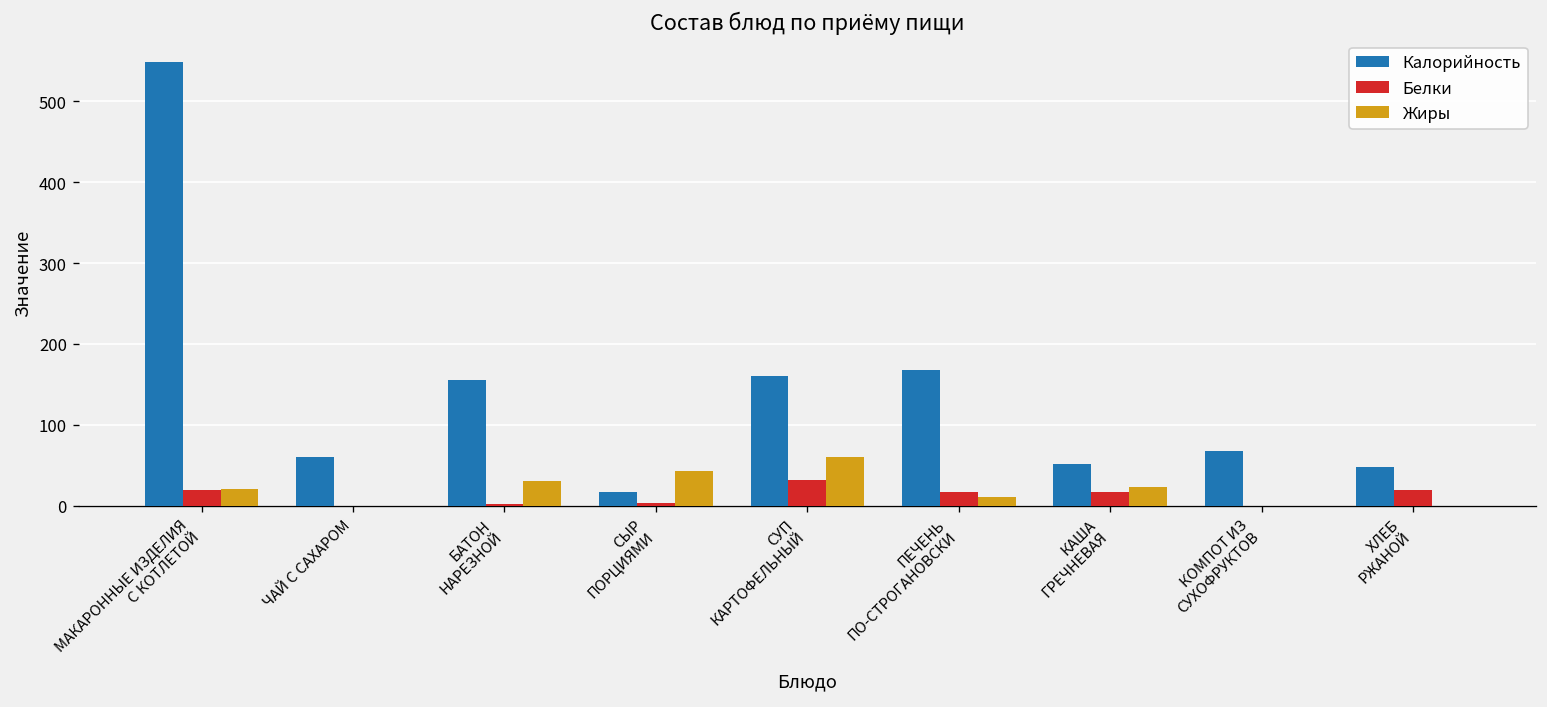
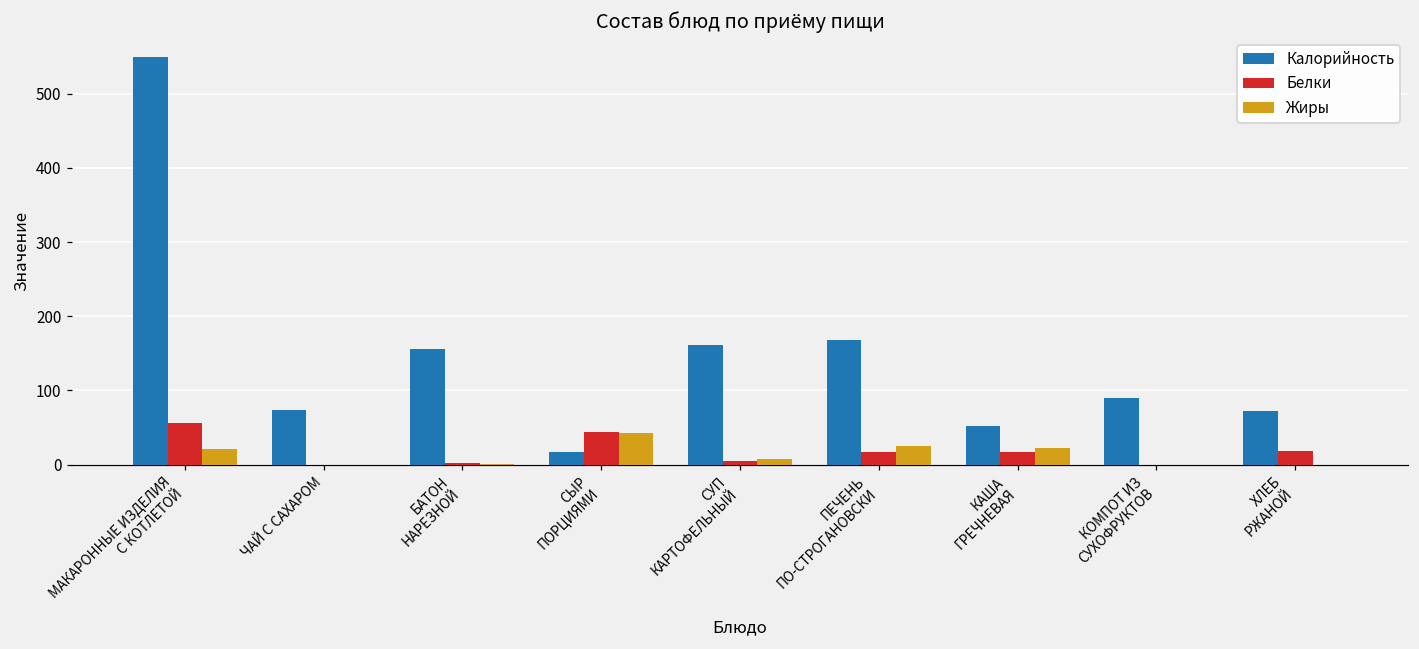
  {
    "Калорийность": {
      "МАКАРОННЫЕ ИЗДЕЛИЯ С КОТЛЕТОЙ": 550,
-     "ЧАЙ С САХАРОМ": 60,
+     "ЧАЙ С САХАРОМ": 70,
      "БАТОН НАРЕЗНОЙ": 160,
      "СЫР ПОРЦИЯМИ": 20,
      "СУП КАРТОФЕЛЬНЫЙ": 160,
      "ПЕЧЕНЬ ПО-СТРОГАНОВСКИ": 170,
      "КАША ГРЕЧНЕВАЯ": 50,
-     "КОМПОТ ИЗ СУХОФРУКТОВ": 70,
-     "ХЛЕБ РЖАНОЙ": 50
+     "КОМПОТ ИЗ СУХОФРУКТОВ": 90,
+     "ХЛЕБ РЖАНОЙ": 70
    },
    "Белки": {
-     "МАКАРОННЫЕ ИЗДЕЛИЯ С КОТЛЕТОЙ": 20,
+     "МАКАРОННЫЕ ИЗДЕЛИЯ С КОТЛЕТОЙ": 60,
      "ЧАЙ С САХАРОМ": 0,
-     "СЫР ПОРЦИЯМИ": 0,
-     "СУП КАРТОФЕЛЬНЫЙ": 30,
+     "СЫР ПОРЦИЯМИ": 40,
+     "СУП КАРТОФЕЛЬНЫЙ": 10,
      "ПЕЧЕНЬ ПО-СТРОГАНОВСКИ": 20,
      "КАША ГРЕЧНЕВАЯ": 20,
      "КОМПОТ ИЗ СУХОФРУКТОВ": 0,
      "ХЛЕБ РЖАНОЙ": 20
    },
    "Жиры": {
      "МАКАРОННЫЕ ИЗДЕЛИЯ С КОТЛЕТОЙ": 20,
      "ЧАЙ С САХАРОМ": 0,
-     "БАТОН НАРЕЗНОЙ": 30,
+     "БАТОН НАРЕЗНОЙ": 0,
      "СЫР ПОРЦИЯМИ": 40,
-     "СУП КАРТОФЕЛЬНЫЙ": 60,
-     "ПЕЧЕНЬ ПО-СТРОГАНОВСКИ": 10,
+     "СУП КАРТОФЕЛЬНЫЙ": 10,
+     "ПЕЧЕНЬ ПО-СТРОГАНОВСКИ": 30,
      "КАША ГРЕЧНЕВАЯ": 20,
      "КОМПОТ ИЗ СУХОФРУКТОВ": 0,
      "ХЛЕБ РЖАНОЙ": 0
    }
  }
